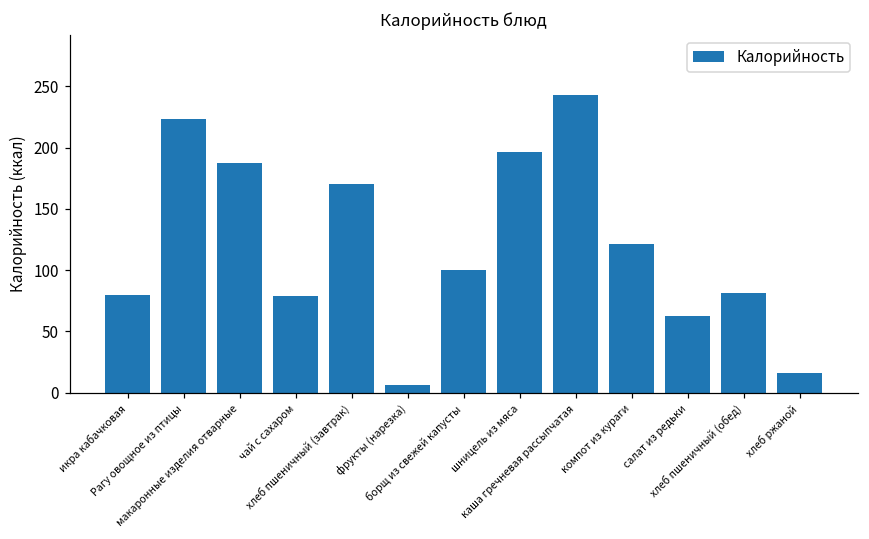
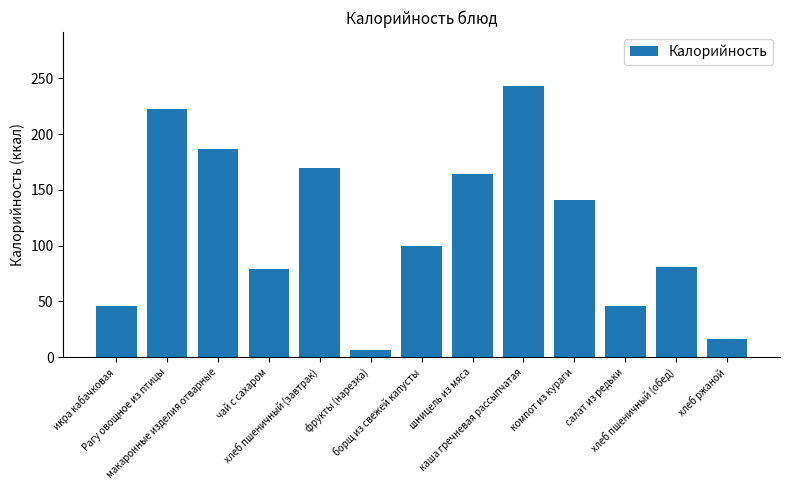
  {
-   "икра кабачковая": 80,
+   "икра кабачковая": 46,
    "Рагу овощное из птицы": 223,
    "макаронные изделия отварные": 187,
    "чай с сахаром": 79,
    "хлеб пшеничный (завтрак)": 170,
    "фрукты (нарезка)": 6,
    "борщ из свежей капусты": 100,
-   "шницель из мяса": 196,
+   "шницель из мяса": 164,
    "каша гречневая рассыпчатая": 243,
-   "компот из кураги": 121,
-   "салат из редьки": 63,
+   "компот из кураги": 141,
+   "салат из редьки": 46,
    "хлеб пшеничный (обед)": 81,
    "хлеб ржаной": 16
  }
